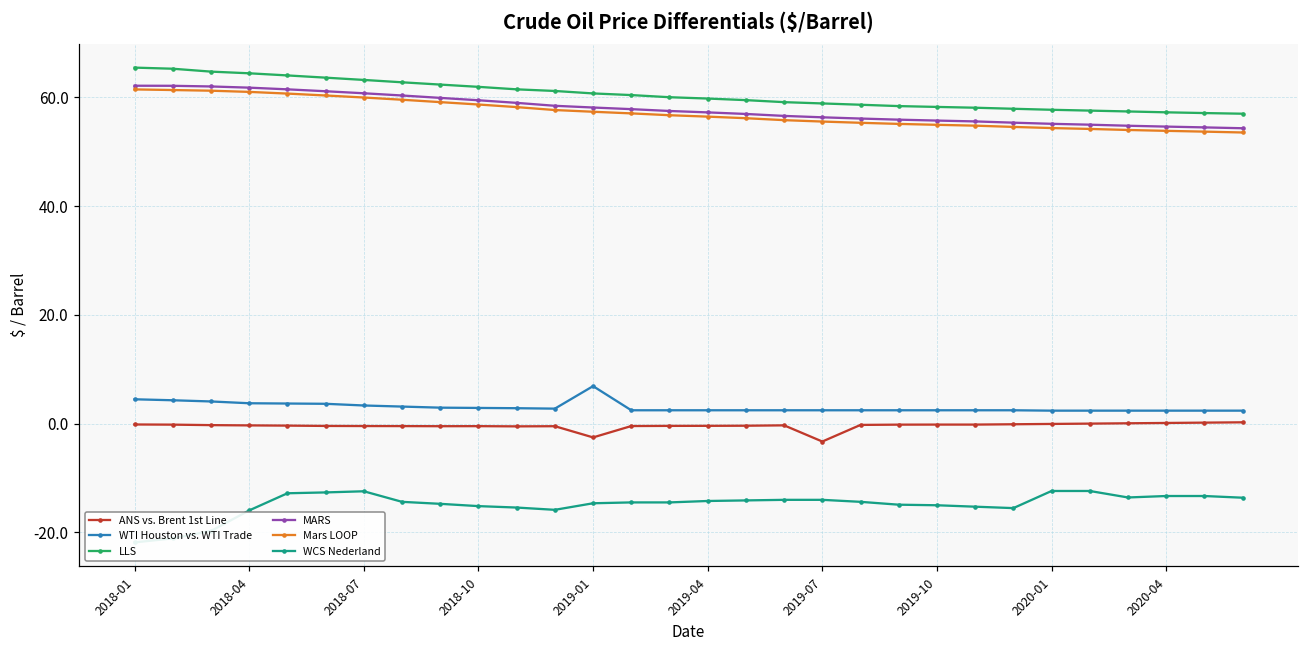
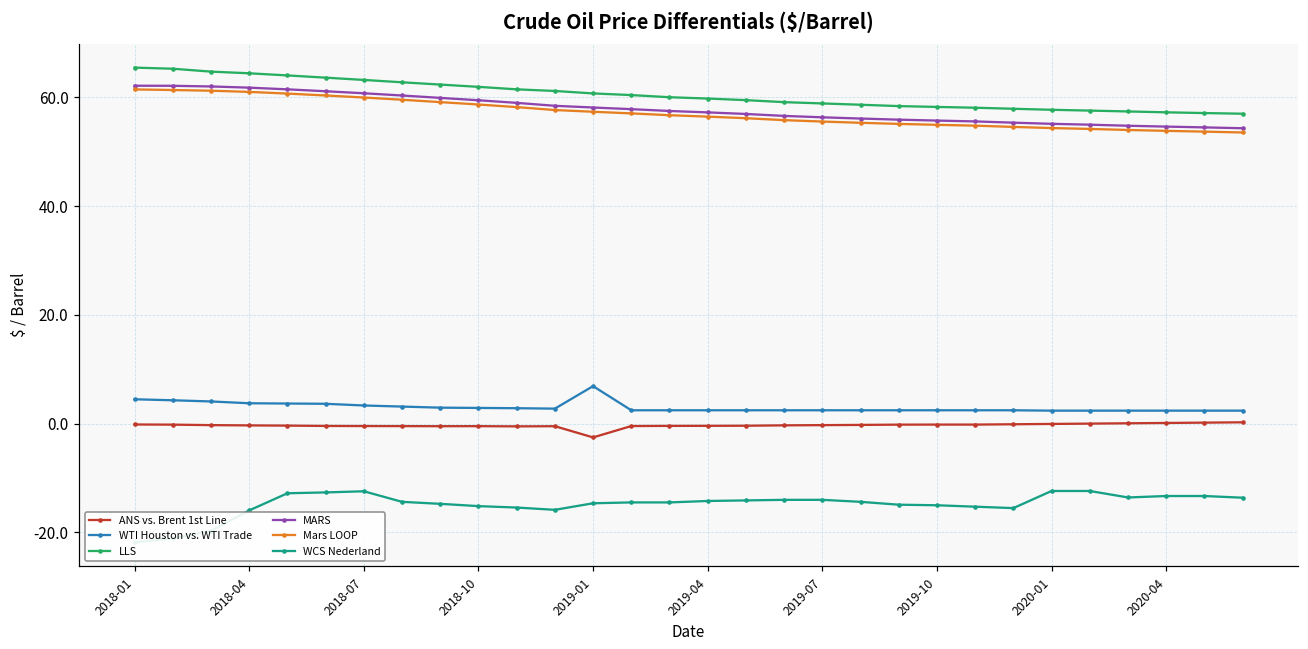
  {
    "ANS vs. Brent 1st Line": {
      "2018-01": 0,
      "2018-04": 0,
      "2018-07": 0,
      "2018-10": 0,
      "2019-01": -3,
      "2019-04": 0,
-     "2019-07": -3,
+     "2019-07": 0,
      "2019-10": 0,
      "2020-01": 0,
      "2020-04": 0
    },
    "WTI Houston vs. WTI Trade": {
      "2018-01": 4,
      "2018-04": 4,
      "2018-07": 3,
      "2018-10": 3,
      "2019-01": 7,
      "2019-04": 2,
      "2019-07": 2,
      "2019-10": 2,
      "2020-01": 2,
      "2020-04": 2
    },
    "MARS": {
      "2018-01": 62,
      "2018-04": 62,
      "2018-07": 61,
      "2018-10": 59,
      "2019-01": 58,
      "2019-04": 57,
      "2019-07": 56,
      "2019-10": 56,
      "2020-01": 55,
      "2020-04": 55
    },
    "Mars LOOP": {
      "2018-01": 61,
      "2018-04": 61,
      "2018-07": 60,
      "2018-10": 59,
      "2019-01": 57,
      "2019-04": 56,
      "2019-07": 56,
      "2019-10": 55,
      "2020-01": 54,
      "2020-04": 54
    }
  }
